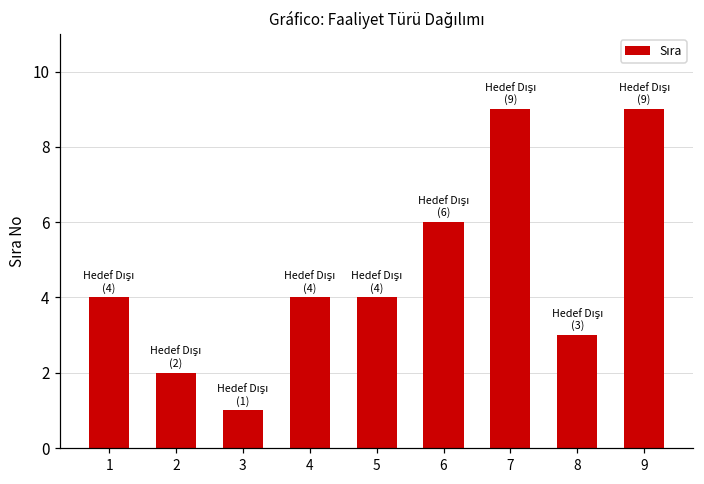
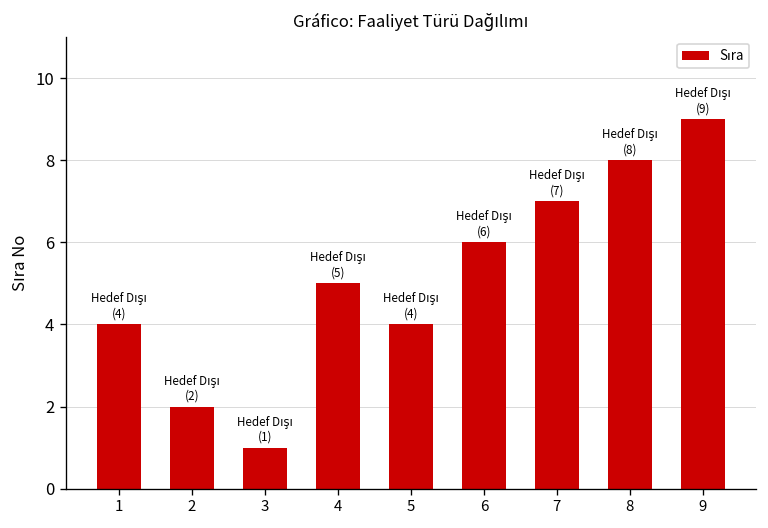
  {
    "1": "(4)",
    "2": "(2)",
    "3": "(1)",
-   "4": "(4)",
+   "4": "(5)",
    "5": "(4)",
    "6": "(6)",
-   "7": "(9)",
-   "8": "(3)",
+   "7": "(7)",
+   "8": "(8)",
    "9": "(9)"
  }
